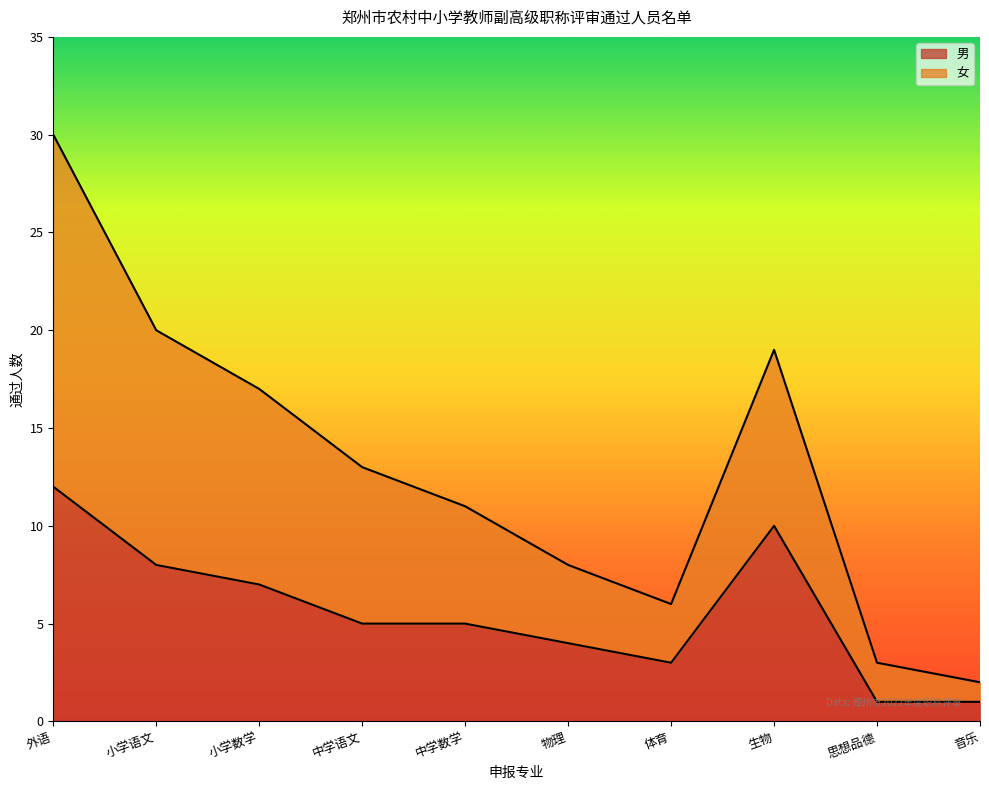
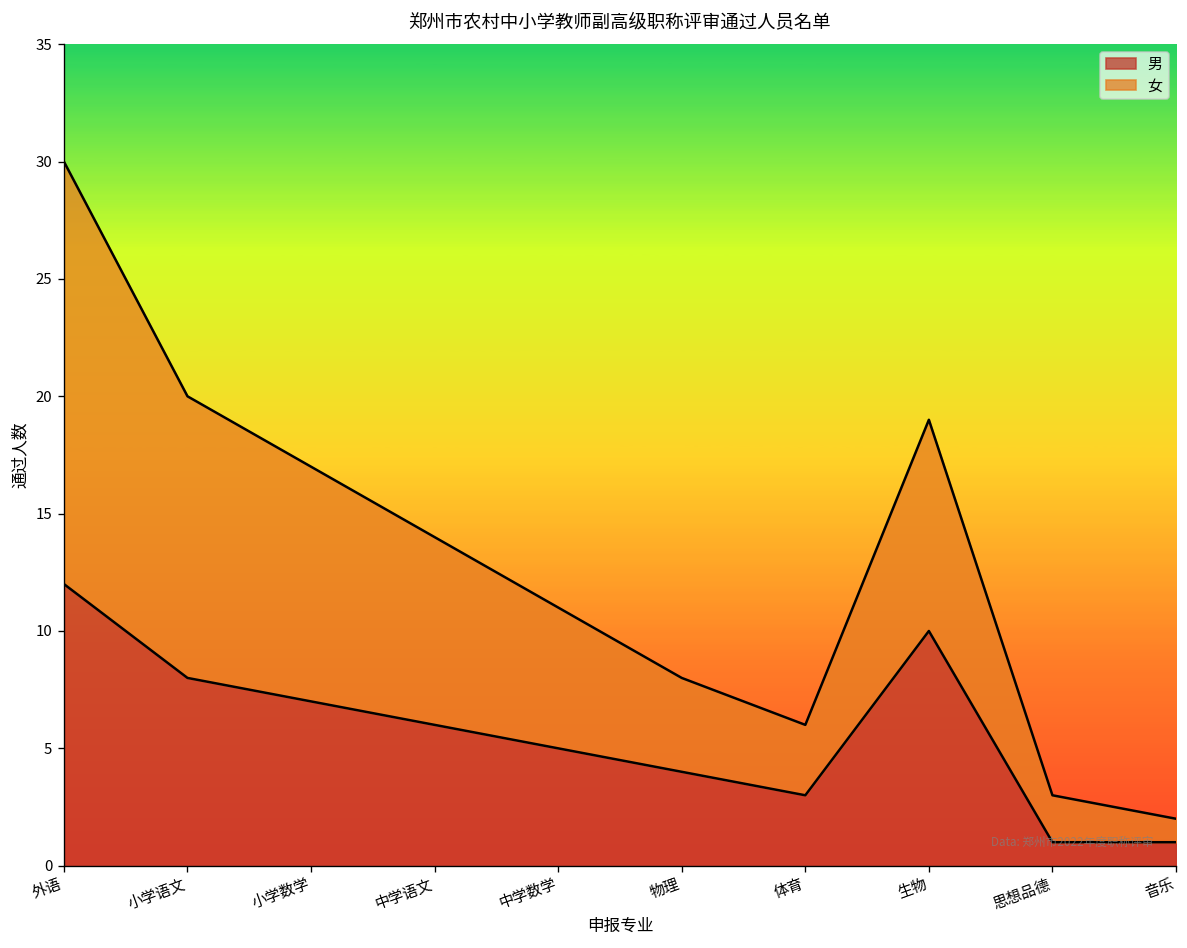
  {
    "男": {
      "外语": 12,
      "小学语文": 8,
      "小学数学": 7,
-     "中学语文": 5,
+     "中学语文": 6,
      "中学数学": 5,
      "物理": 4,
      "体育": 3,
      "生物": 10,
      "思想品德": 1,
      "音乐": 1
    },
    "女": {
      "外语": 18,
      "小学语文": 12,
      "小学数学": 10,
      "中学语文": 8,
      "中学数学": 6,
      "物理": 4,
      "体育": 3,
      "生物": 9,
      "思想品德": 2,
      "音乐": 1
    }
  }
